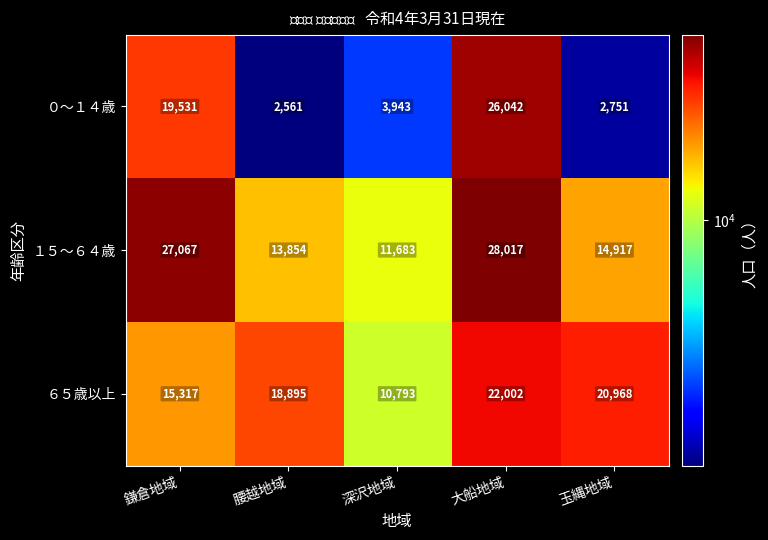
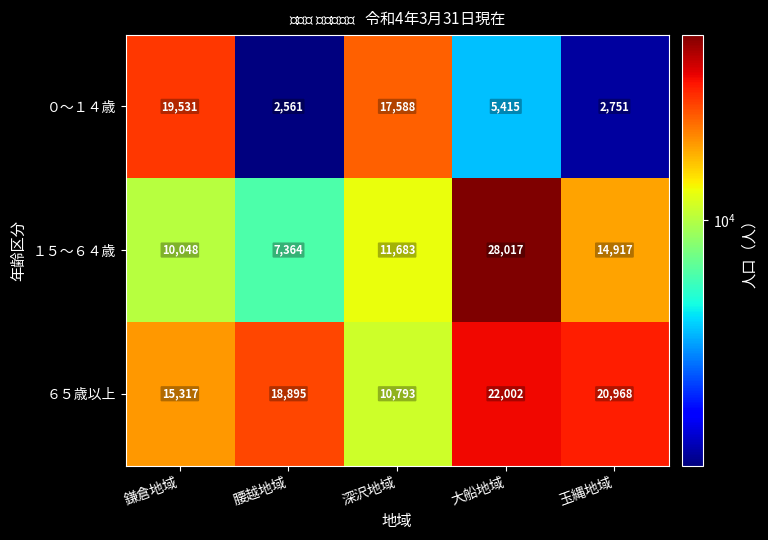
  {
    "０～１４歳": {
-     "深沢地域": "3,943",
-     "大船地域": "26,042"
+     "深沢地域": "17,588",
+     "大船地域": "5,415"
    },
    "１５～６４歳": {
-     "鎌倉地域": "27,067",
-     "腰越地域": "13,854"
+     "鎌倉地域": "10,048",
+     "腰越地域": "7,364"
    }
  }
